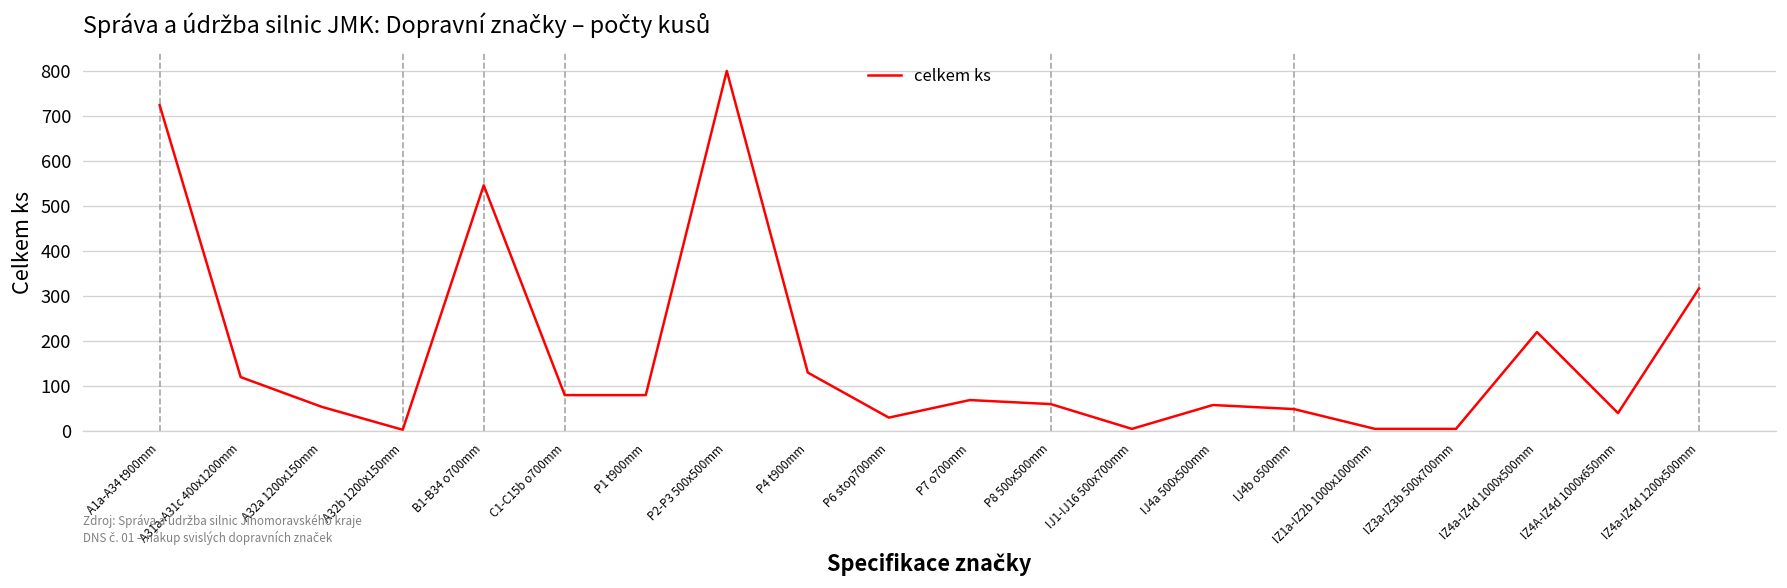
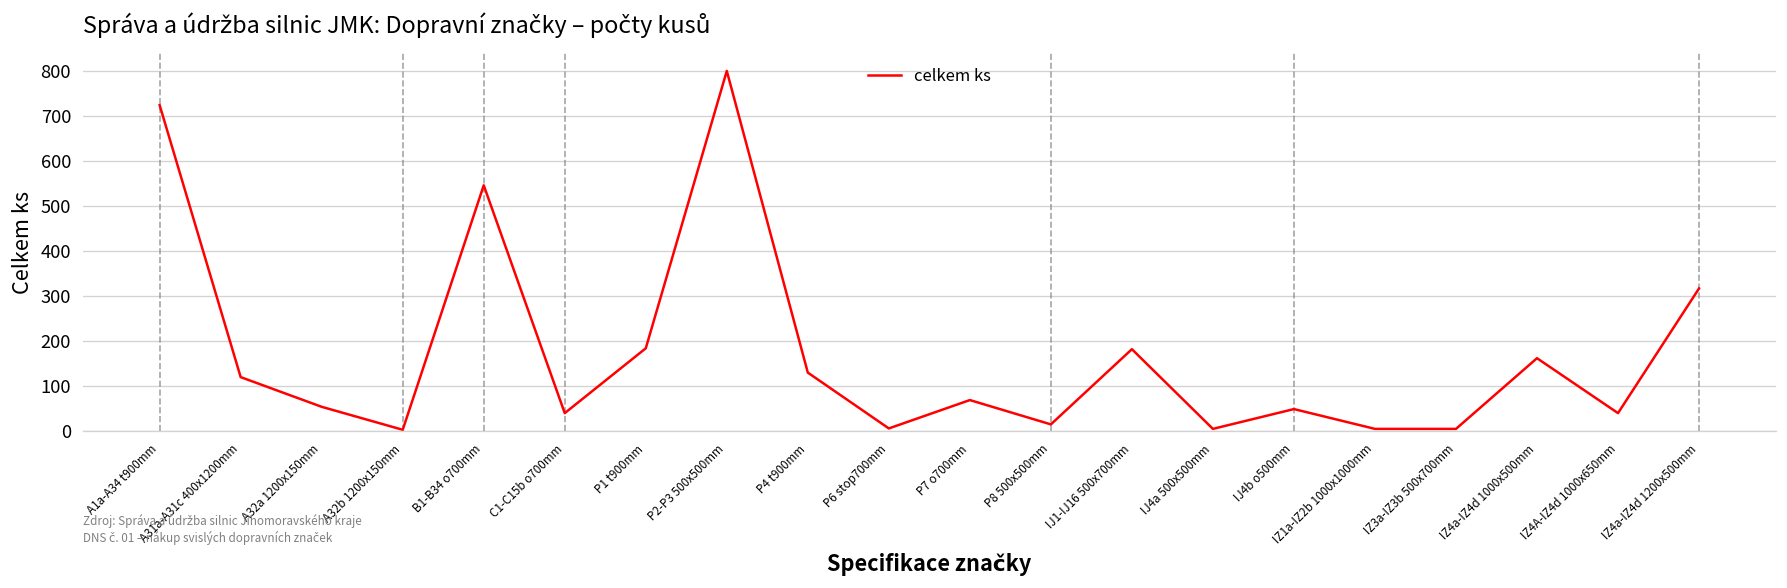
  {
    "A1a-A34 t900mm": 720,
    "A31a-A31c 400x1200mm": 120,
    "A32a 1200x150mm": 50,
    "A32b 1200x150mm": 0,
    "B1-B34 o700mm": 550,
-   "C1-C15b o700mm": 80,
-   "P1 t900mm": 80,
+   "C1-C15b o700mm": 40,
+   "P1 t900mm": 180,
    "P2-P3 500x500mm": 800,
    "P4 t900mm": 130,
-   "P6 stop700mm": 30,
+   "P6 stop700mm": 10,
    "P7 o700mm": 70,
-   "P8 500x500mm": 60,
-   "IJ1-IJ16 500x700mm": 10,
-   "IJ4a 500x500mm": 60,
+   "P8 500x500mm": 20,
+   "IJ1-IJ16 500x700mm": 180,
+   "IJ4a 500x500mm": 10,
    "IJ4b o500mm": 50,
    "IZ1a-IZ2b 1000x1000mm": 10,
    "IZ3a-IZ3b 500x700mm": 10,
-   "IZ4a-IZ4d 1000x500mm": 220,
+   "IZ4a-IZ4d 1000x500mm": 160,
    "IZ4A-IZ4d 1000x650mm": 40,
    "IZ4a-IZ4d 1200x500mm": 320
  }
